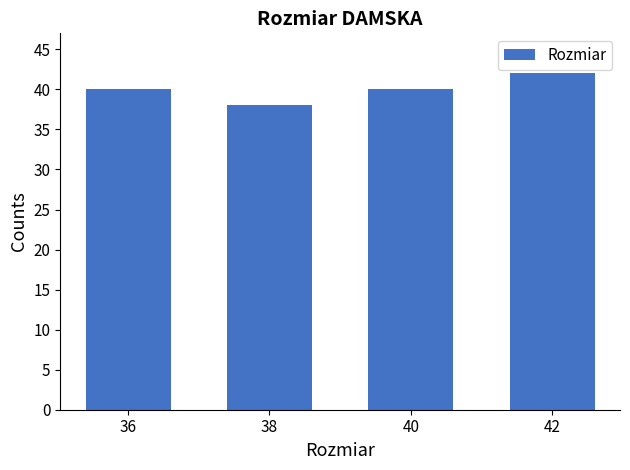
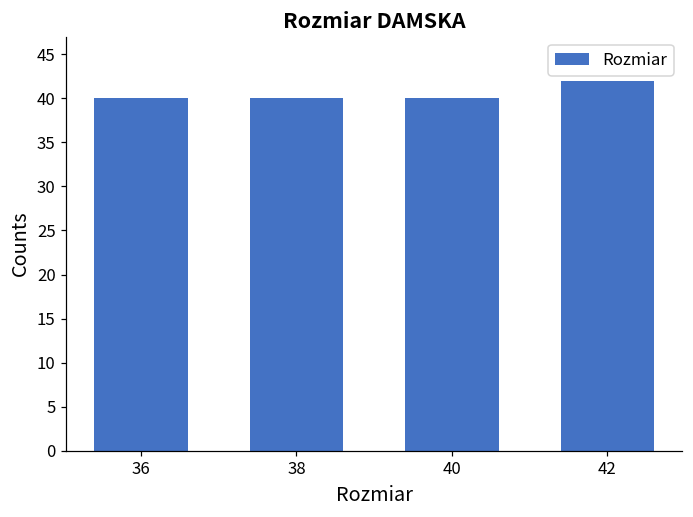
  {
    "36": 40,
-   "38": 38,
+   "38": 40,
    "40": 40,
    "42": 42
  }
